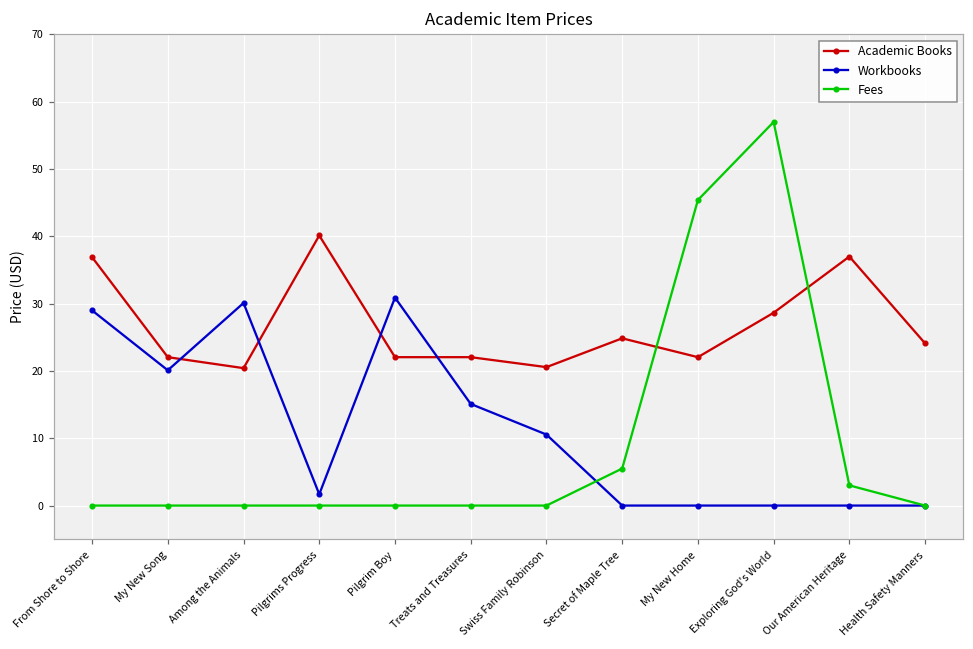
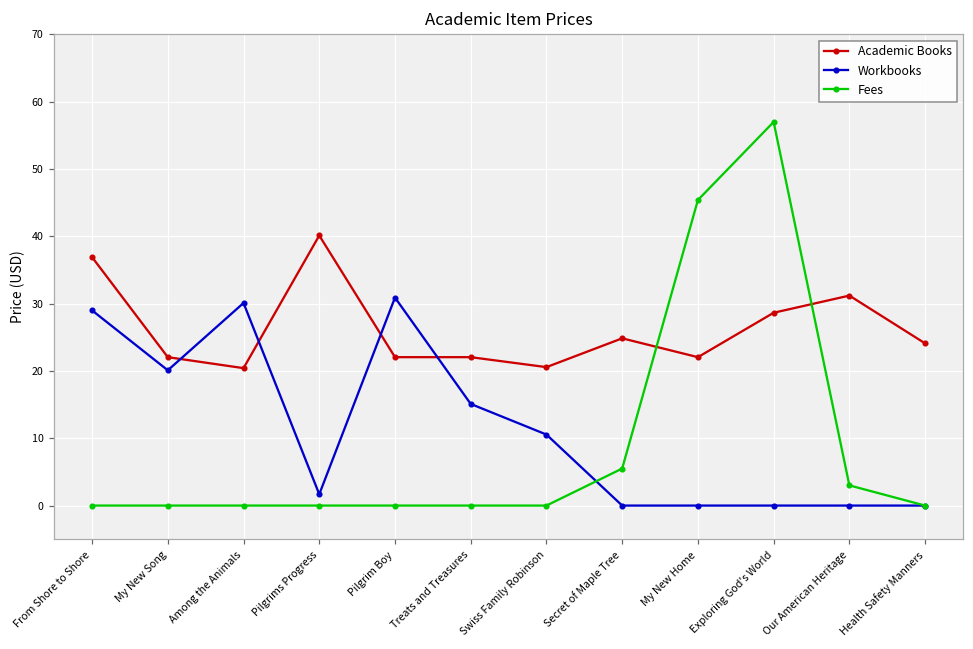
  {
    "Academic Books": {
      "From Shore to Shore": 37,
      "My New Song": 22,
      "Among the Animals": 20,
      "Pilgrims Progress": 40,
      "Pilgrim Boy": 22,
      "Treats and Treasures": 22,
      "Swiss Family Robinson": 21,
      "Secret of Maple Tree": 25,
      "My New Home": 22,
      "Exploring God's World": 29,
-     "Our American Heritage": 37,
+     "Our American Heritage": 31,
      "Health Safety Manners": 24
    },
    "Workbooks": {
      "From Shore to Shore": 29,
      "My New Song": 20,
      "Among the Animals": 30,
      "Pilgrims Progress": 2,
      "Pilgrim Boy": 31,
      "Treats and Treasures": 15,
      "Swiss Family Robinson": 11,
      "Secret of Maple Tree": 0,
      "My New Home": 0,
      "Exploring God's World": 0,
      "Our American Heritage": 0
    },
    "Fees": {
      "From Shore to Shore": 0,
      "My New Song": 0,
      "Among the Animals": 0,
      "Pilgrims Progress": 0,
      "Pilgrim Boy": 0,
      "Treats and Treasures": 0,
      "Swiss Family Robinson": 0,
      "Secret of Maple Tree": 6,
      "My New Home": 45,
      "Exploring God's World": 57,
      "Our American Heritage": 3
    }
  }
